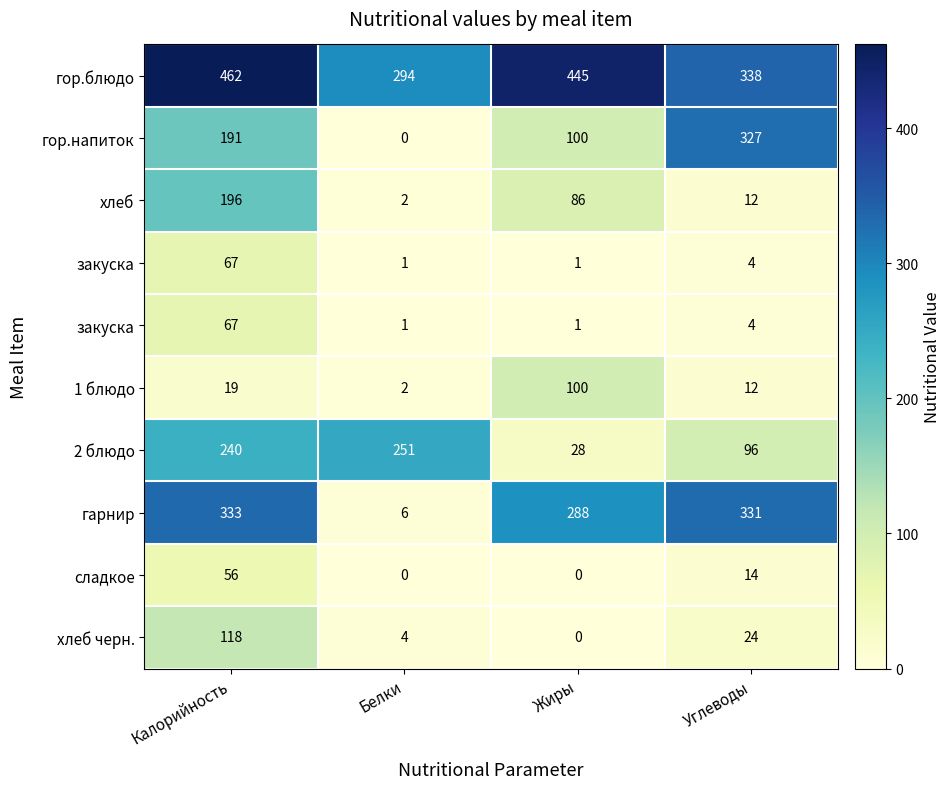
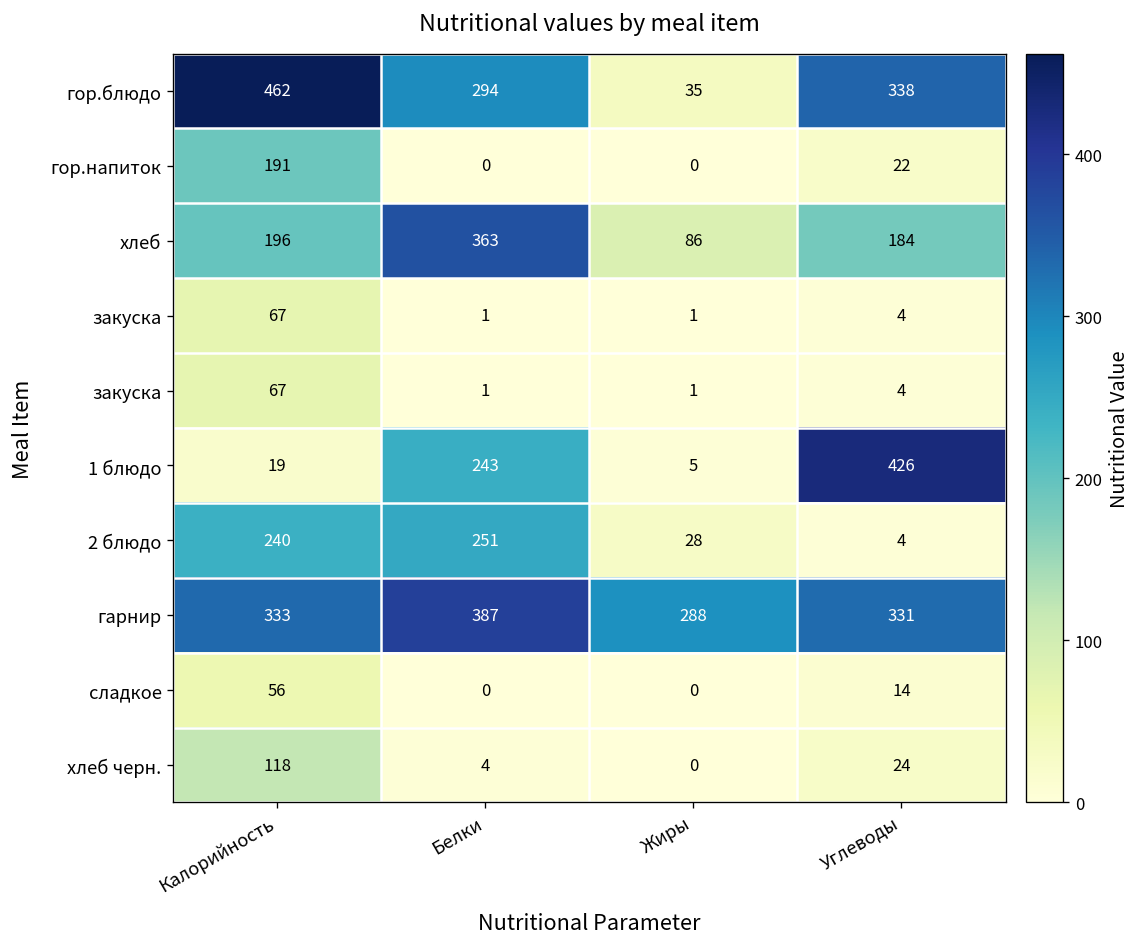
  {
    "гор.блюдо": {
      "Калорийность": 462,
      "Белки": 294,
-     "Жиры": 445,
+     "Жиры": 35,
      "Углеводы": 338
    },
    "гор.напиток": {
      "Калорийность": 191,
      "Белки": 0,
-     "Жиры": 100,
-     "Углеводы": 327
+     "Жиры": 0,
+     "Углеводы": 22
    },
    "хлеб": {
      "Калорийность": 196,
-     "Белки": 2,
+     "Белки": 363,
      "Жиры": 86,
-     "Углеводы": 12
+     "Углеводы": 184
    },
    "1 блюдо": {
      "Калорийность": 19,
-     "Белки": 2,
-     "Жиры": 100,
-     "Углеводы": 12
+     "Белки": 243,
+     "Жиры": 5,
+     "Углеводы": 426
    },
    "2 блюдо": {
      "Калорийность": 240,
      "Белки": 251,
      "Жиры": 28,
-     "Углеводы": 96
+     "Углеводы": 4
    },
    "гарнир": {
      "Калорийность": 333,
-     "Белки": 6,
+     "Белки": 387,
      "Жиры": 288,
      "Углеводы": 331
    },
    "сладкое": {
      "Калорийность": 56,
      "Белки": 0,
      "Жиры": 0,
      "Углеводы": 14
    },
    "хлеб черн.": {
      "Калорийность": 118,
      "Белки": 4,
      "Жиры": 0,
      "Углеводы": 24
    }
  }
